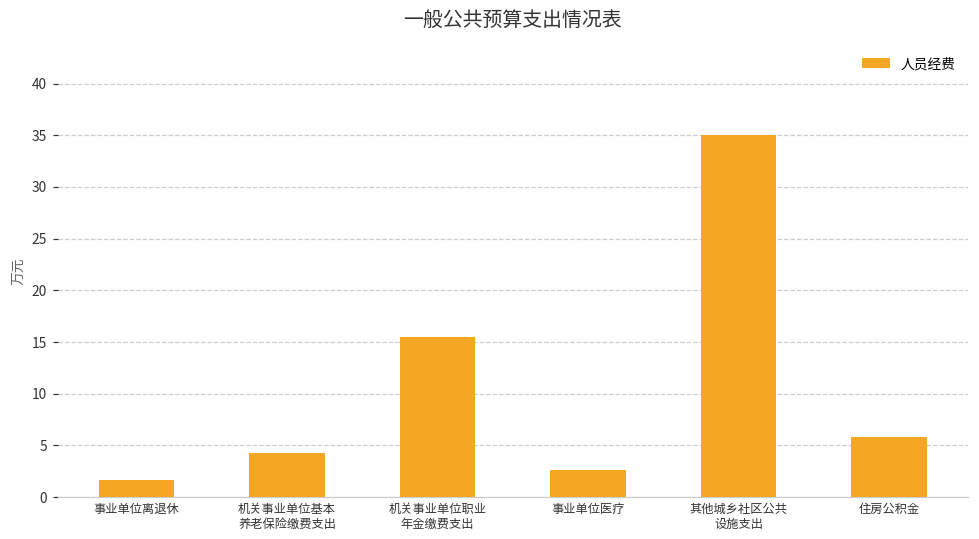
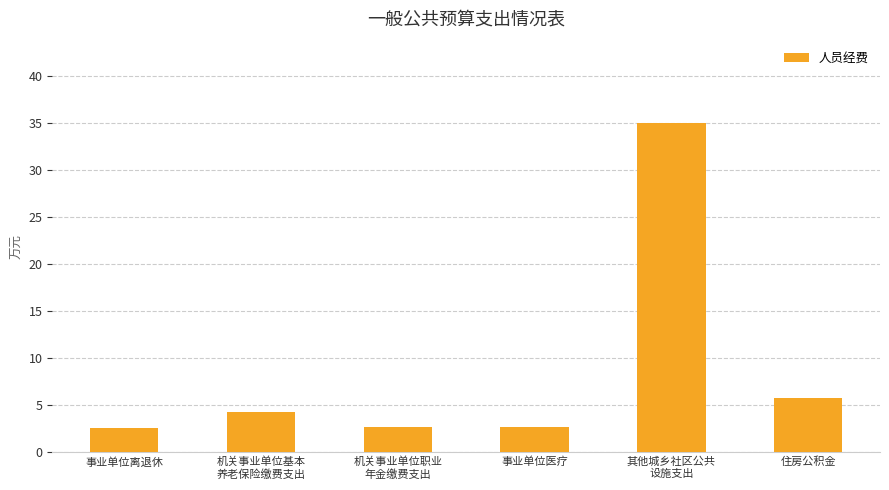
  {
-   "事业单位离退休": 2,
+   "事业单位离退休": 3,
    "机关事业单位基本 养老保险缴费支出": 4,
-   "机关事业单位职业 年金缴费支出": 15,
+   "机关事业单位职业 年金缴费支出": 3,
    "事业单位医疗": 3,
    "其他城乡社区公共 设施支出": 35,
    "住房公积金": 6
  }
